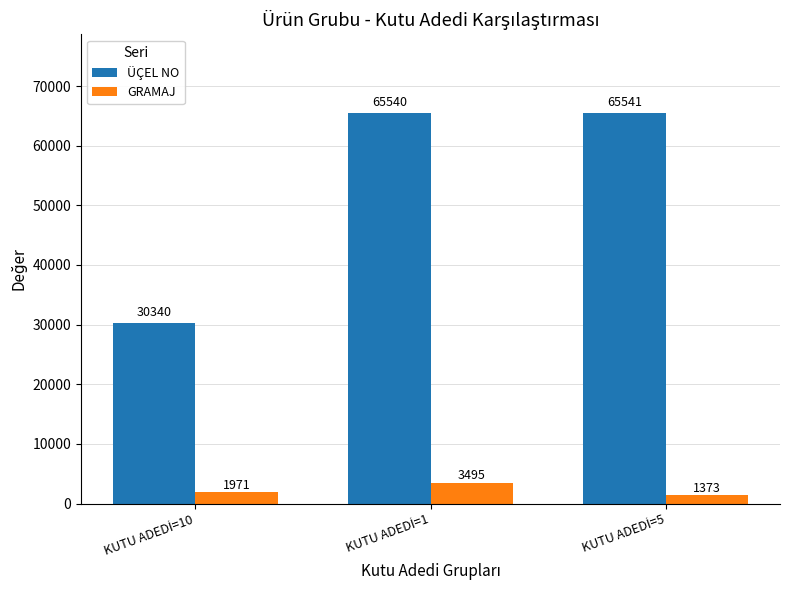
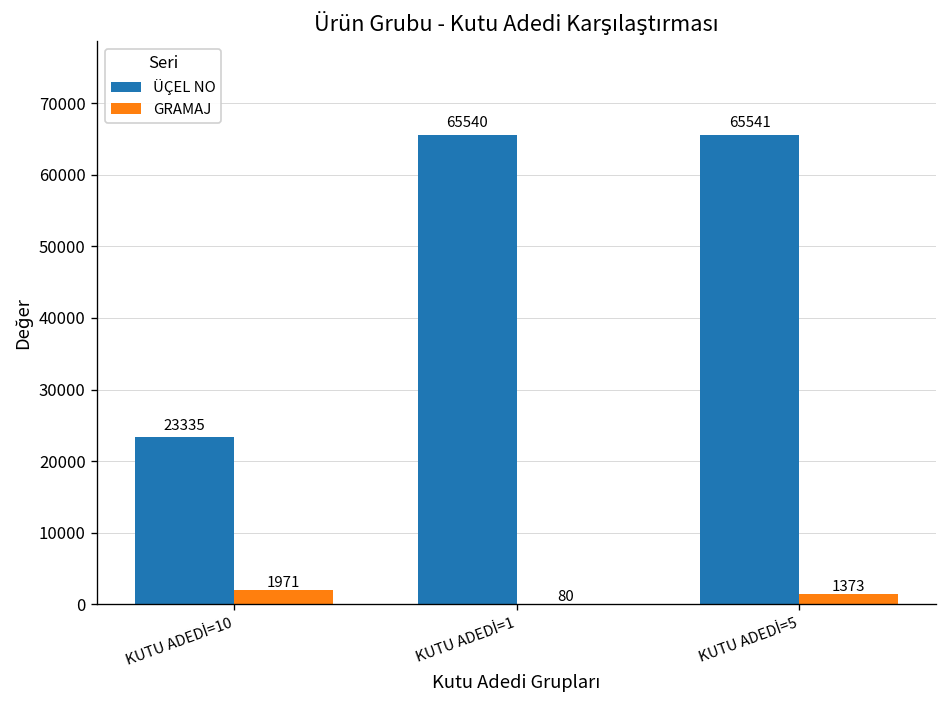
  {
    "ÜÇEL NO": {
-     "KUTU ADEDİ=10": 30340,
+     "KUTU ADEDİ=10": 23335,
      "KUTU ADEDİ=1": 65540,
      "KUTU ADEDİ=5": 65541
    },
    "GRAMAJ": {
      "KUTU ADEDİ=10": 1971,
-     "KUTU ADEDİ=1": 3495,
+     "KUTU ADEDİ=1": 80,
      "KUTU ADEDİ=5": 1373
    }
  }
